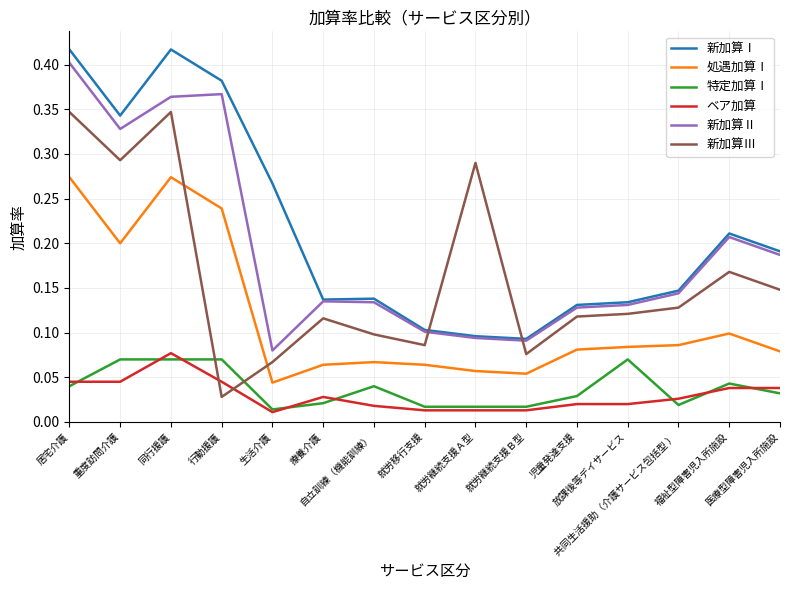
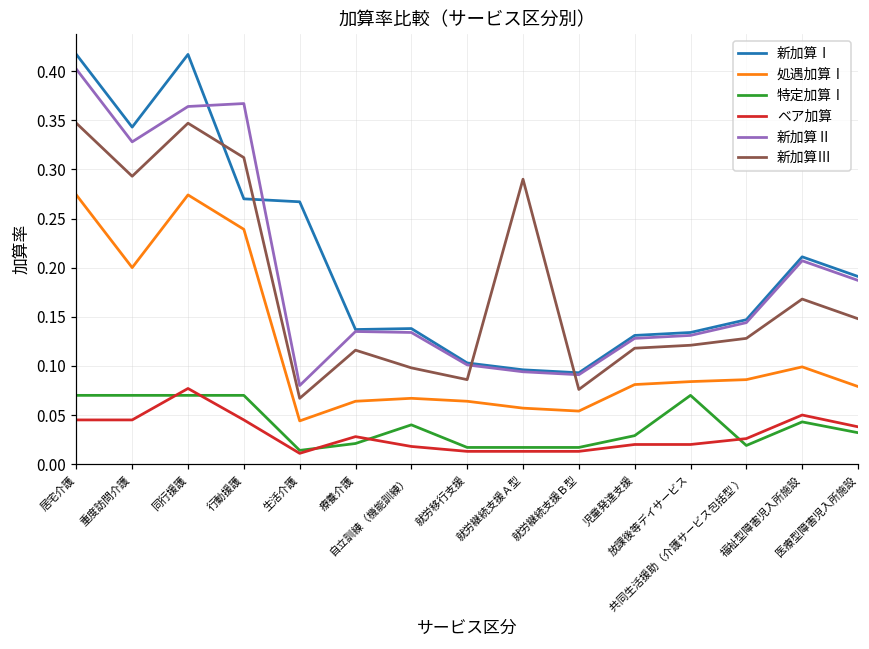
  {
    "新加算Ⅰ": {
      "居宅介護": 0.42,
      "重度訪問介護": 0.34,
      "同行援護": 0.42,
-     "行動援護": 0.38,
+     "行動援護": 0.27,
      "生活介護": 0.27,
      "自立訓練（機能訓練）": 0.14,
      "児童発達支援": 0.13,
      "放課後等デイサービス": 0.13,
      "共同生活援助（介護サービス包括型 ）": 0.15,
      "福祉型障害児入所施設": 0.21,
      "医療型障害児入所施設": 0.19
    },
    "処遇加算Ⅰ": {
      "居宅介護": 0.27,
      "重度訪問介護": 0.20,
      "同行援護": 0.27,
      "行動援護": 0.24,
      "生活介護": 0.04,
      "療養介護": 0.06,
      "自立訓練（機能訓練）": 0.07,
      "就労移行支援": 0.06,
      "就労継続支援Ａ型": 0.06,
      "就労継続支援Ｂ型": 0.05,
      "児童発達支援": 0.08,
      "放課後等デイサービス": 0.08,
      "共同生活援助（介護サービス包括型 ）": 0.09,
      "福祉型障害児入所施設": 0.10,
      "医療型障害児入所施設": 0.08
    },
    "特定加算Ⅰ": {
-     "居宅介護": 0.04,
+     "居宅介護": 0.07,
      "重度訪問介護": 0.07,
      "同行援護": 0.07,
      "行動援護": 0.07,
      "生活介護": 0.01,
      "療養介護": 0.02,
      "自立訓練（機能訓練）": 0.04,
      "就労移行支援": 0.02,
      "就労継続支援Ａ型": 0.02,
      "就労継続支援Ｂ型": 0.02,
      "児童発達支援": 0.03,
      "放課後等デイサービス": 0.07,
      "共同生活援助（介護サービス包括型 ）": 0.02,
      "福祉型障害児入所施設": 0.04,
      "医療型障害児入所施設": 0.03
    },
    "ベア加算": {
      "居宅介護": 0.05,
      "重度訪問介護": 0.05,
      "同行援護": 0.08,
      "行動援護": 0.05,
      "生活介護": 0.01,
      "療養介護": 0.03,
      "自立訓練（機能訓練）": 0.02,
      "就労移行支援": 0.01,
      "就労継続支援Ａ型": 0.01,
      "就労継続支援Ｂ型": 0.01,
      "児童発達支援": 0.02,
      "放課後等デイサービス": 0.02,
      "共同生活援助（介護サービス包括型 ）": 0.03,
-     "福祉型障害児入所施設": 0.04,
+     "福祉型障害児入所施設": 0.05,
      "医療型障害児入所施設": 0.04
    },
    "新加算Ⅱ": {
      "居宅介護": 0.40,
      "重度訪問介護": 0.33,
      "同行援護": 0.36,
      "行動援護": 0.37,
      "生活介護": 0.08,
      "自立訓練（機能訓練）": 0.13,
      "児童発達支援": 0.13,
      "放課後等デイサービス": 0.13,
      "共同生活援助（介護サービス包括型 ）": 0.14,
      "福祉型障害児入所施設": 0.21,
      "医療型障害児入所施設": 0.19
    },
    "新加算Ⅲ": {
      "居宅介護": 0.35,
      "重度訪問介護": 0.29,
      "同行援護": 0.35,
-     "行動援護": 0.03,
+     "行動援護": 0.31,
      "生活介護": 0.07,
      "療養介護": 0.12,
      "自立訓練（機能訓練）": 0.10,
      "就労移行支援": 0.09,
      "就労継続支援Ａ型": 0.29,
      "就労継続支援Ｂ型": 0.08,
      "児童発達支援": 0.12,
      "放課後等デイサービス": 0.12,
      "共同生活援助（介護サービス包括型 ）": 0.13,
      "福祉型障害児入所施設": 0.17,
      "医療型障害児入所施設": 0.15
    }
  }
